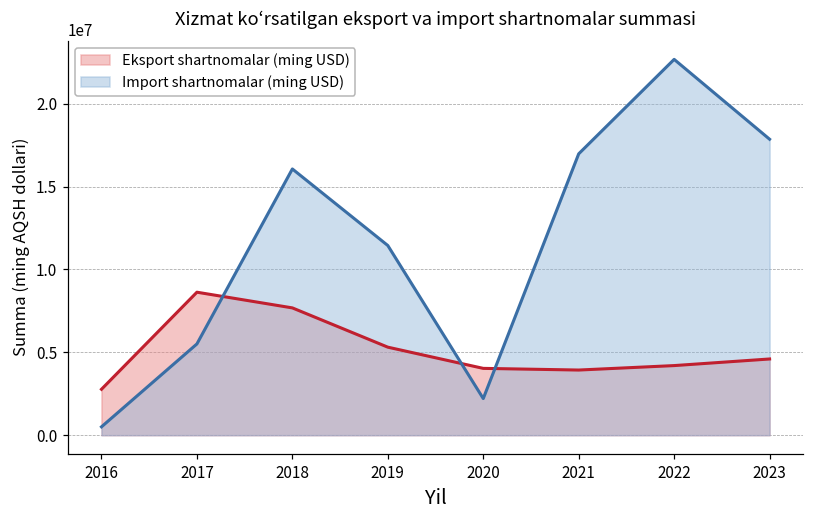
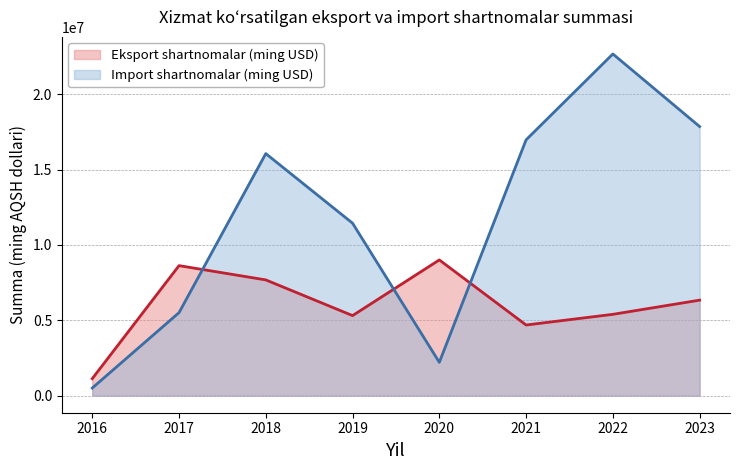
  {
    "Eksport shartnomalar (ming USD)": {
-     "2016": 2800000,
+     "2016": 1100000,
      "2017": 8600000,
      "2018": 7700000,
      "2019": 5300000,
-     "2020": 4000000,
-     "2021": 3900000,
-     "2022": 4200000,
-     "2023": 4600000
+     "2020": 9000000,
+     "2021": 4700000,
+     "2022": 5400000,
+     "2023": 6300000
    },
    "Import shartnomalar (ming USD)": {
      "2016": 500000,
      "2017": 5500000,
      "2018": 16100000,
      "2019": 11400000,
      "2020": 2200000,
      "2021": 17000000,
      "2022": 22700000,
      "2023": 17900000
    }
  }
